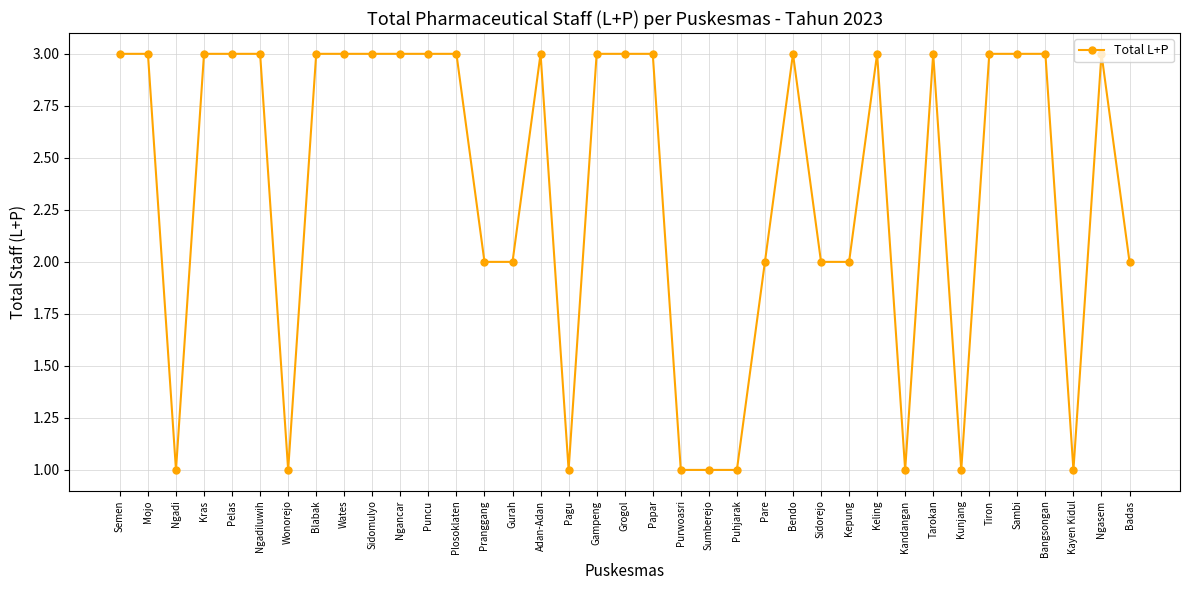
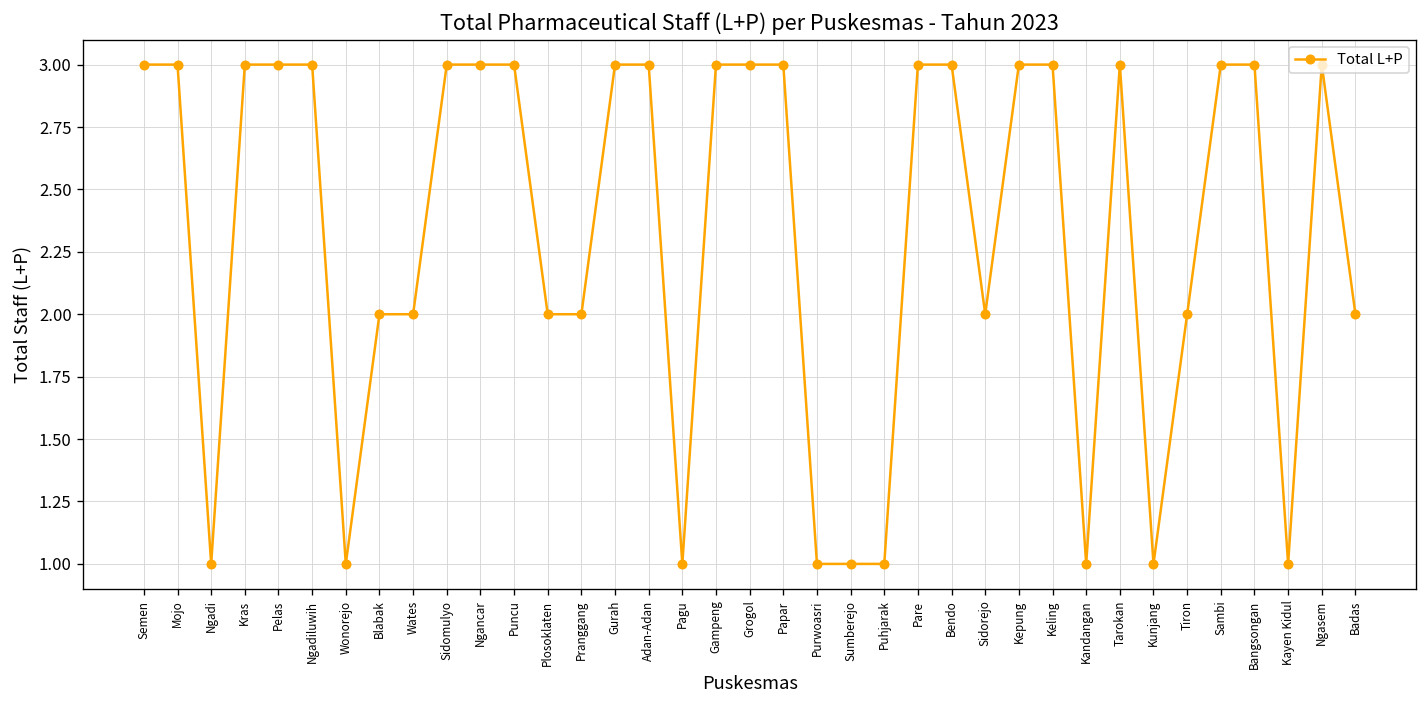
  {
    "Semen": 3,
    "Mojo": 3,
    "Ngadi": 1,
    "Kras": 3,
    "Pelas": 3,
    "Ngadiluwih": 3,
    "Wonorejo": 1,
-   "Blabak": 3,
-   "Wates": 3,
+   "Blabak": 2,
+   "Wates": 2,
    "Sidomulyo": 3,
    "Ngancar": 3,
    "Puncu": 3,
-   "Plosoklaten": 3,
+   "Plosoklaten": 2,
    "Pranggang": 2,
-   "Gurah": 2,
+   "Gurah": 3,
    "Adan-Adan": 3,
    "Pagu": 1,
    "Gampeng": 3,
    "Grogol": 3,
    "Papar": 3,
    "Purwoasri": 1,
    "Sumberejo": 1,
    "Puhjarak": 1,
-   "Pare": 2,
+   "Pare": 3,
    "Bendo": 3,
    "Sidorejo": 2,
-   "Kepung": 2,
+   "Kepung": 3,
    "Keling": 3,
    "Kandangan": 1,
    "Tarokan": 3,
    "Kunjang": 1,
-   "Tiron": 3,
+   "Tiron": 2,
    "Sambi": 3,
    "Bangsongan": 3,
    "Kayen Kidul": 1,
    "Badas": 2
  }
